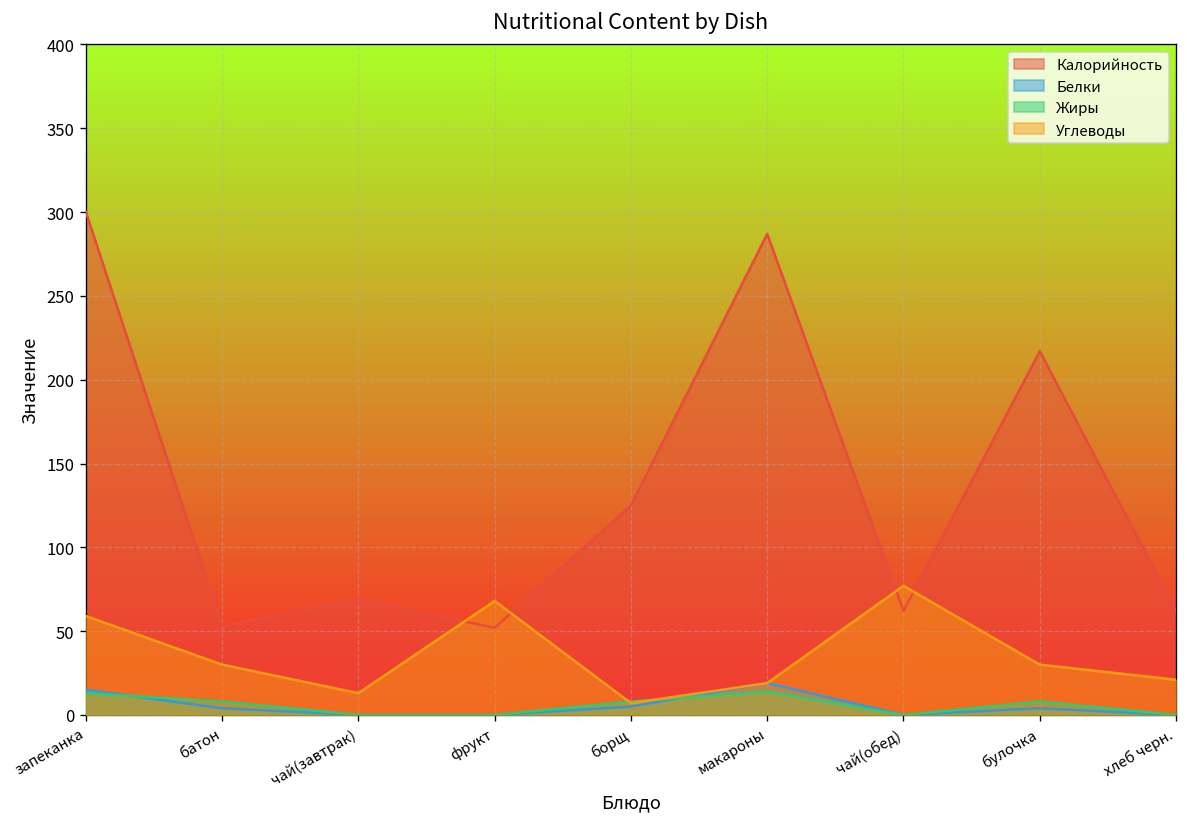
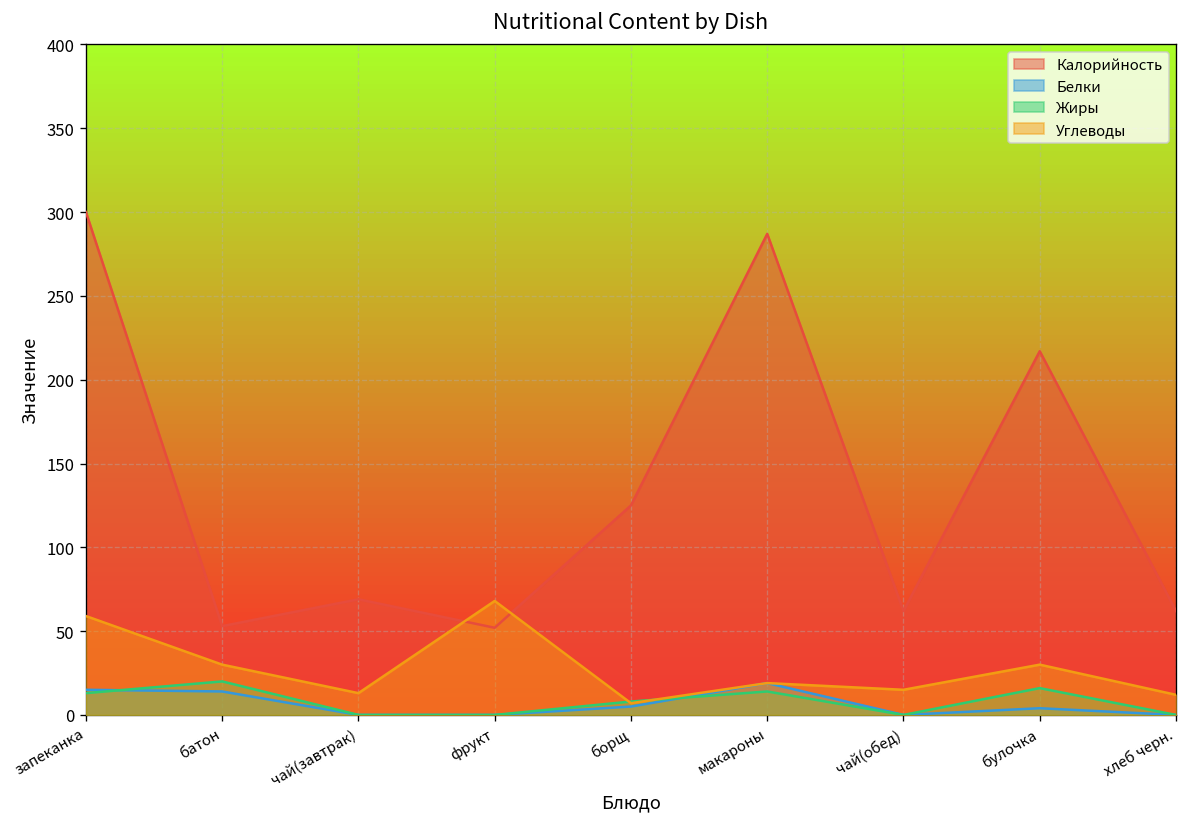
  {
    "Калорийность": {
      "запеканка": 300,
      "батон": 53,
      "чай(завтрак)": 69,
      "фрукт": 52,
      "борщ": 125,
      "макароны": 287,
      "чай(обед)": 62,
      "булочка": 217,
      "хлеб черн.": 62
    },
    "Белки": {
      "запеканка": 15,
-     "батон": 4,
+     "батон": 14,
      "борщ": 5,
      "булочка": 4
    },
    "Жиры": {
      "запеканка": 13,
-     "батон": 8,
+     "батон": 20,
      "макароны": 14,
-     "булочка": 8
+     "булочка": 16
    },
    "Углеводы": {
      "запеканка": 59,
      "батон": 30,
      "чай(завтрак)": 13,
      "фрукт": 68,
-     "чай(обед)": 77,
+     "чай(обед)": 15,
      "булочка": 30,
-     "хлеб черн.": 21
+     "хлеб черн.": 12
    }
  }
